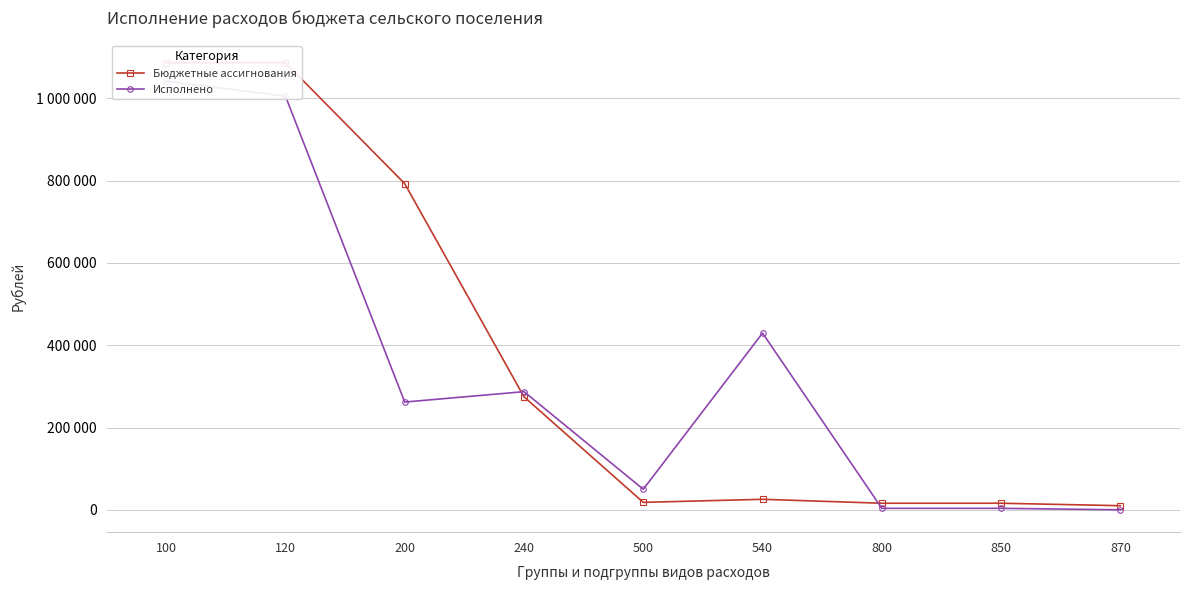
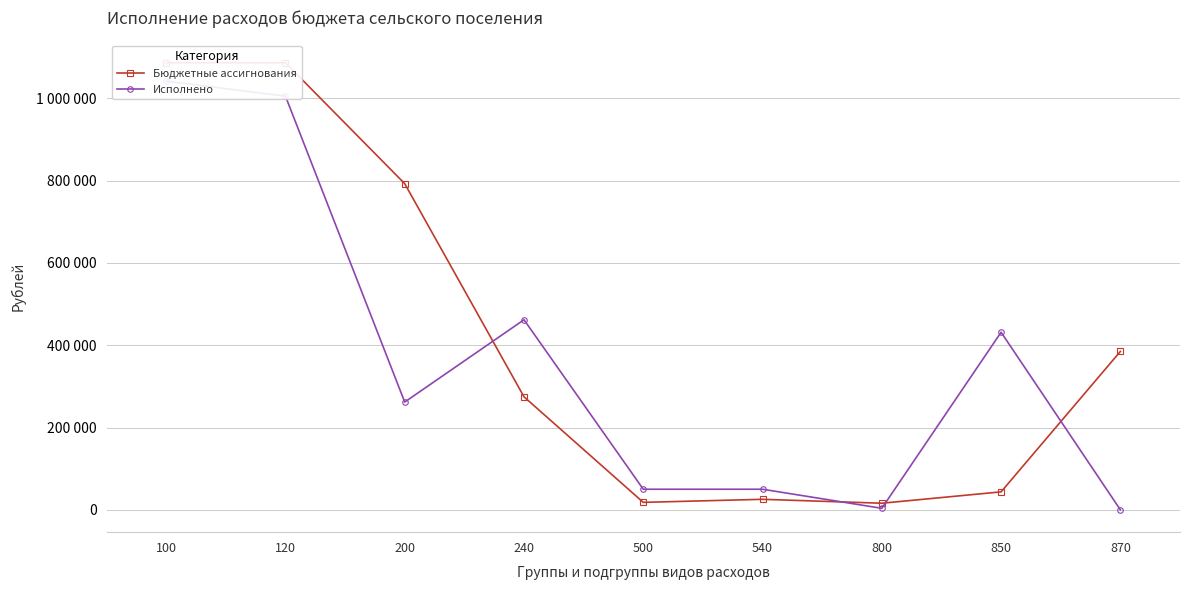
  {
    "Бюджетные ассигнования": {
      "200": 790000,
      "240": 270000,
      "500": 20000,
      "540": 30000,
      "800": 20000,
-     "850": 20000,
-     "870": 10000
+     "850": 40000,
+     "870": 380000
    },
    "Исполнено": {
      "200": 260000,
-     "240": 290000,
+     "240": 460000,
      "500": 50000,
-     "540": 430000,
+     "540": 50000,
      "800": 0,
-     "850": 0,
+     "850": 430000,
      "870": 0
    }
  }
